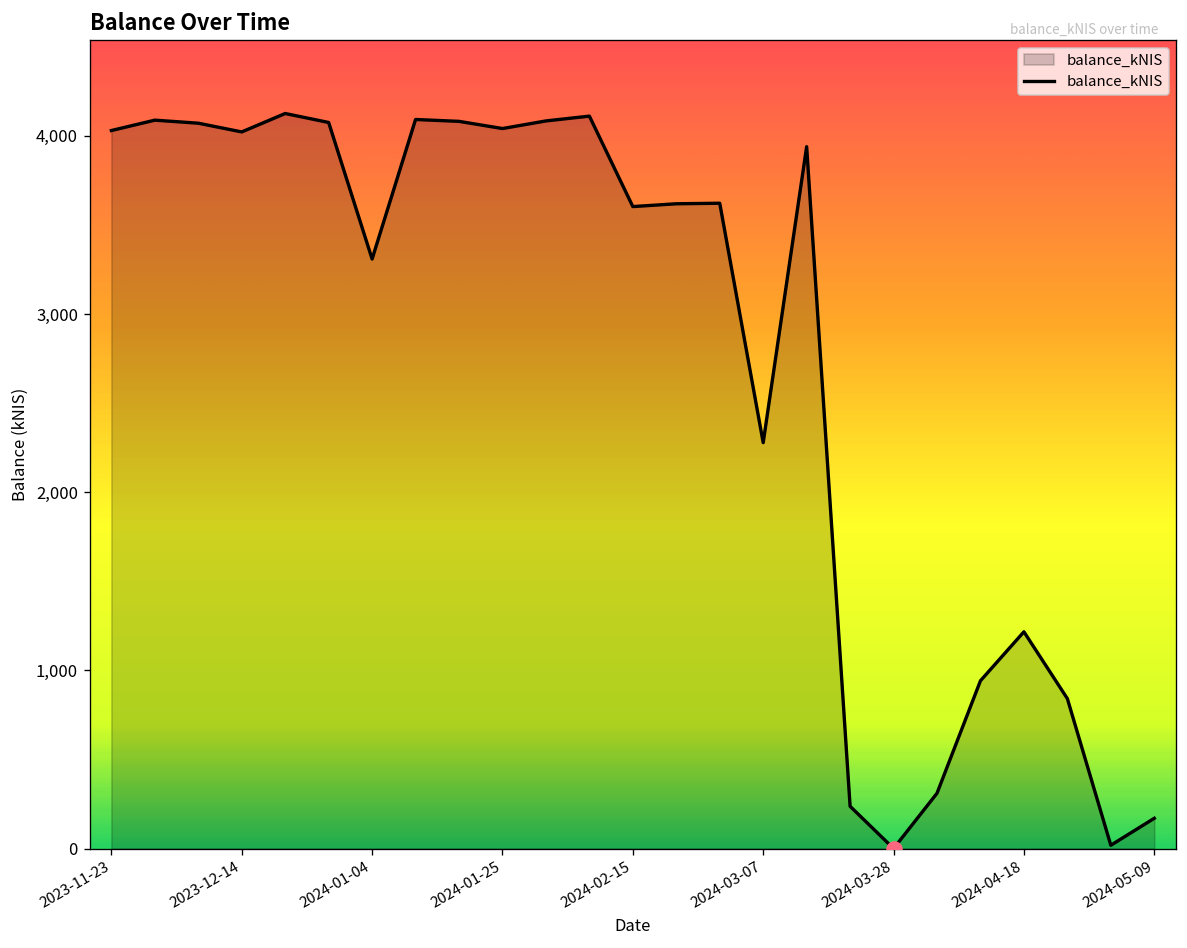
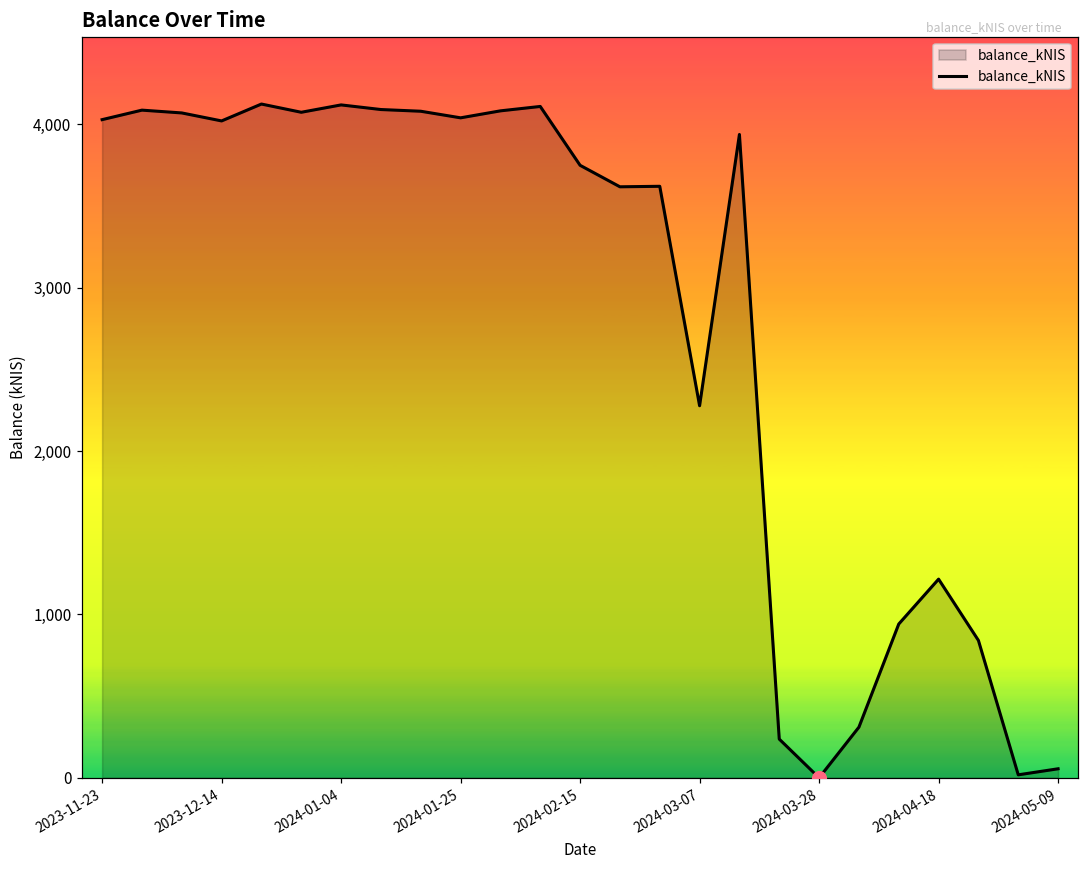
  {
    "balance_kNIS": {
      "2023-11-23": "4,030",
      "2023-12-14": "4,020",
-     "2024-01-04": "3,310",
+     "2024-01-04": "4,120",
      "2024-01-25": "4,040",
-     "2024-02-15": "3,600",
+     "2024-02-15": "3,750",
      "2024-03-07": "2,280",
      "2024-04-18": "1,220",
-     "2024-05-09": "170"
+     "2024-05-09": "60"
    }
  }
